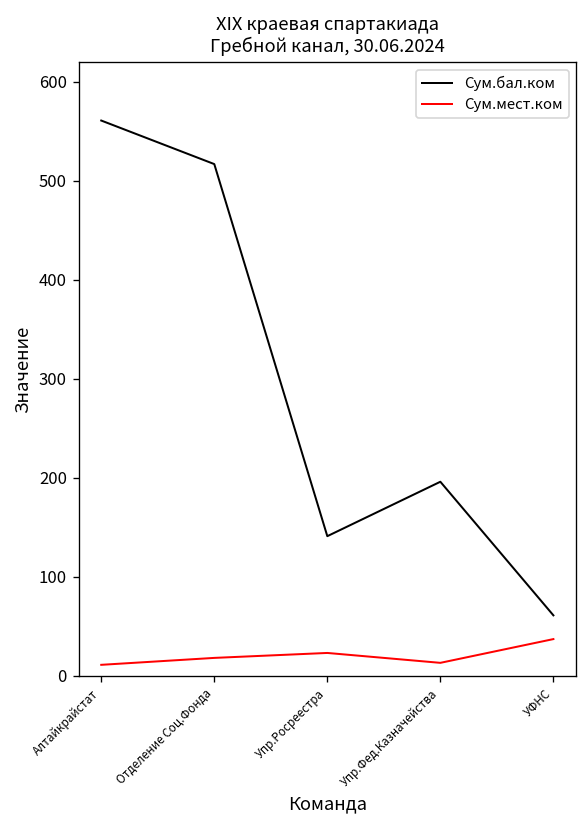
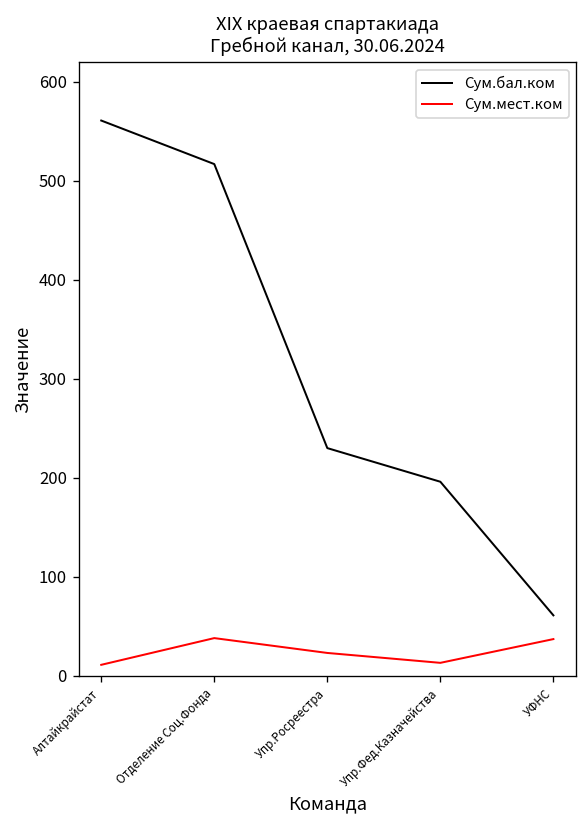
  {
    "Сум.бал.ком": {
      "Алтайкрайстат": 560,
      "Отделение Соц.Фонда": 520,
-     "Упр.Росреестра": 140,
+     "Упр.Росреестра": 230,
      "Упр.Фед.Казначейства": 200,
      "УФНС": 60
    },
    "Сум.мест.ком": {
      "Алтайкрайстат": 10,
-     "Отделение Соц.Фонда": 20,
+     "Отделение Соц.Фонда": 40,
      "Упр.Росреестра": 20,
      "Упр.Фед.Казначейства": 10,
      "УФНС": 40
    }
  }
